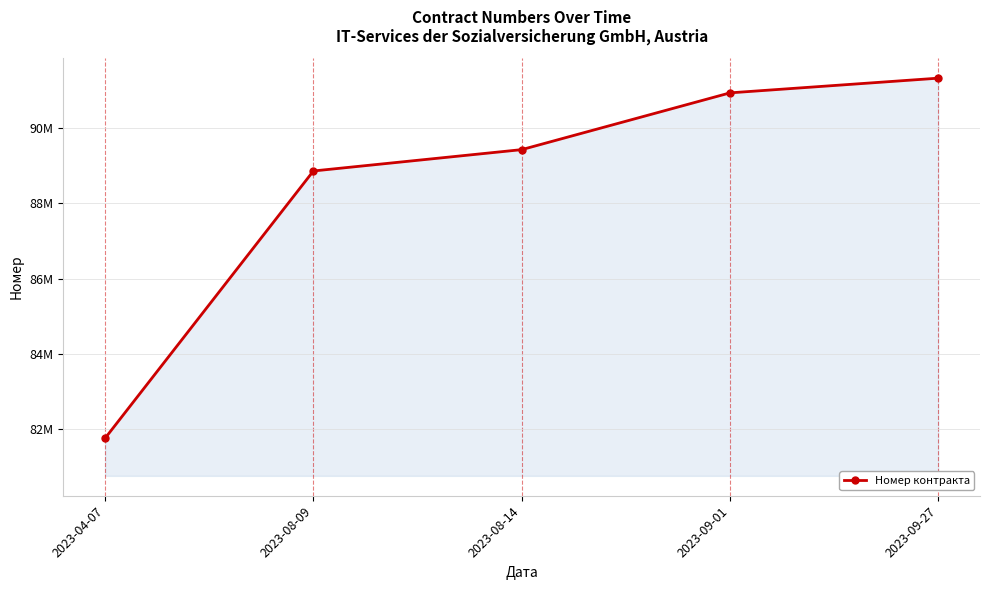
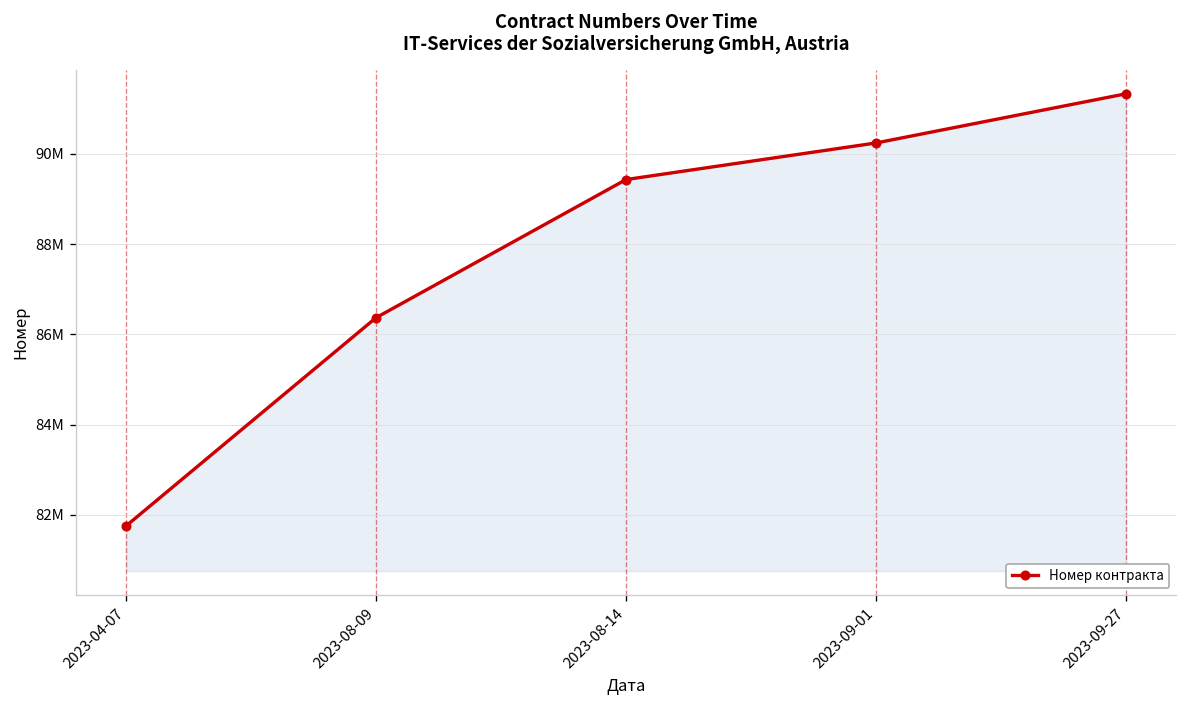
  {
    "2023-04-07": 81800000,
-   "2023-08-09": 88900000,
+   "2023-08-09": 86400000,
    "2023-08-14": 89400000,
-   "2023-09-01": 90900000,
+   "2023-09-01": 90200000,
    "2023-09-27": 91300000
  }
